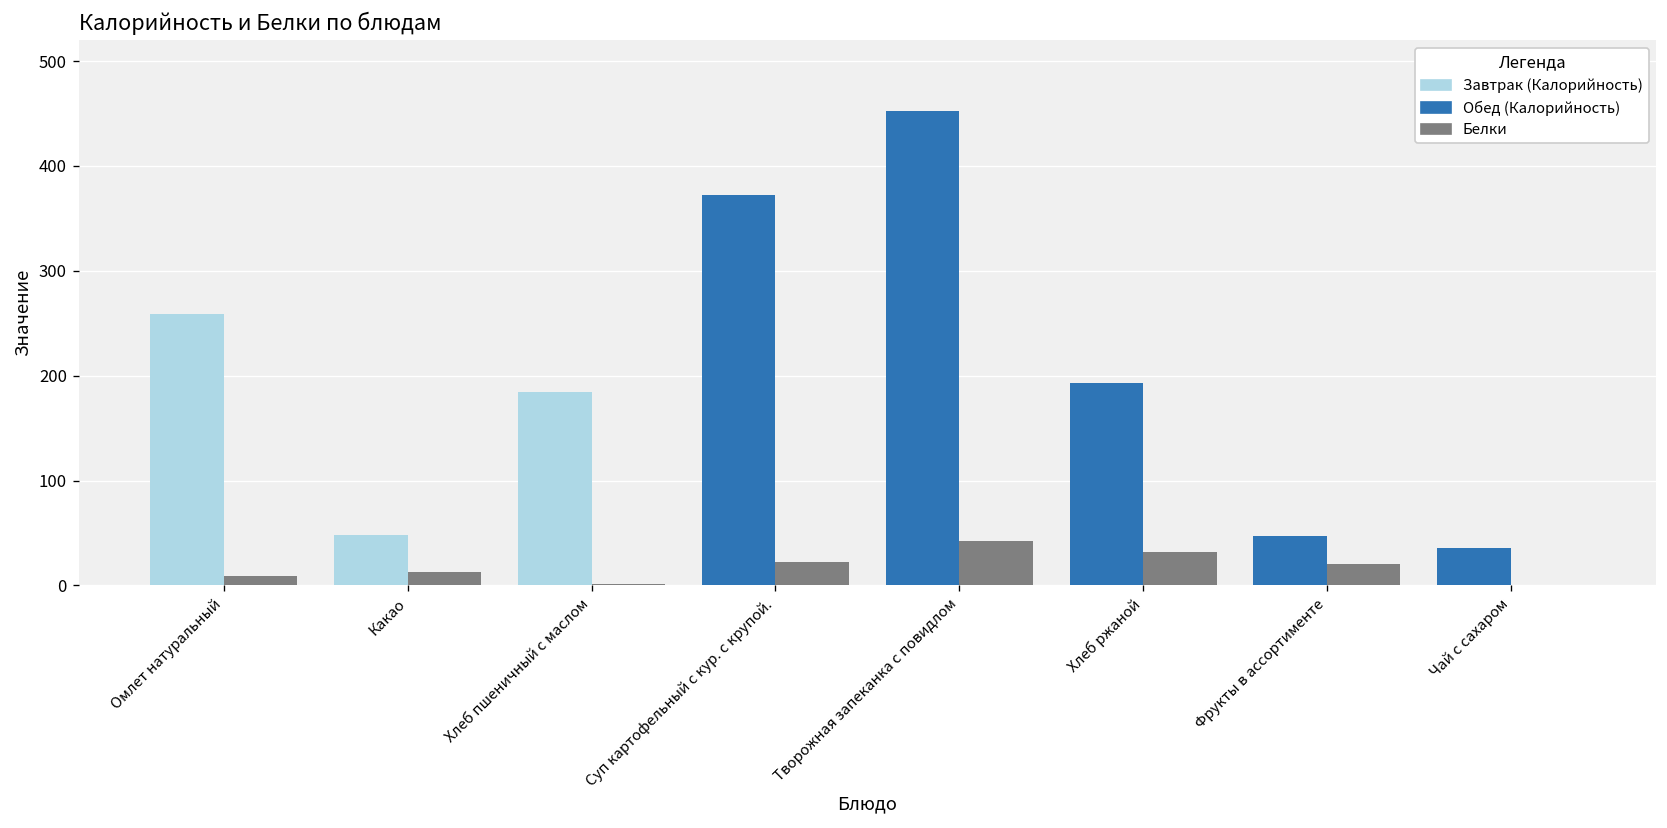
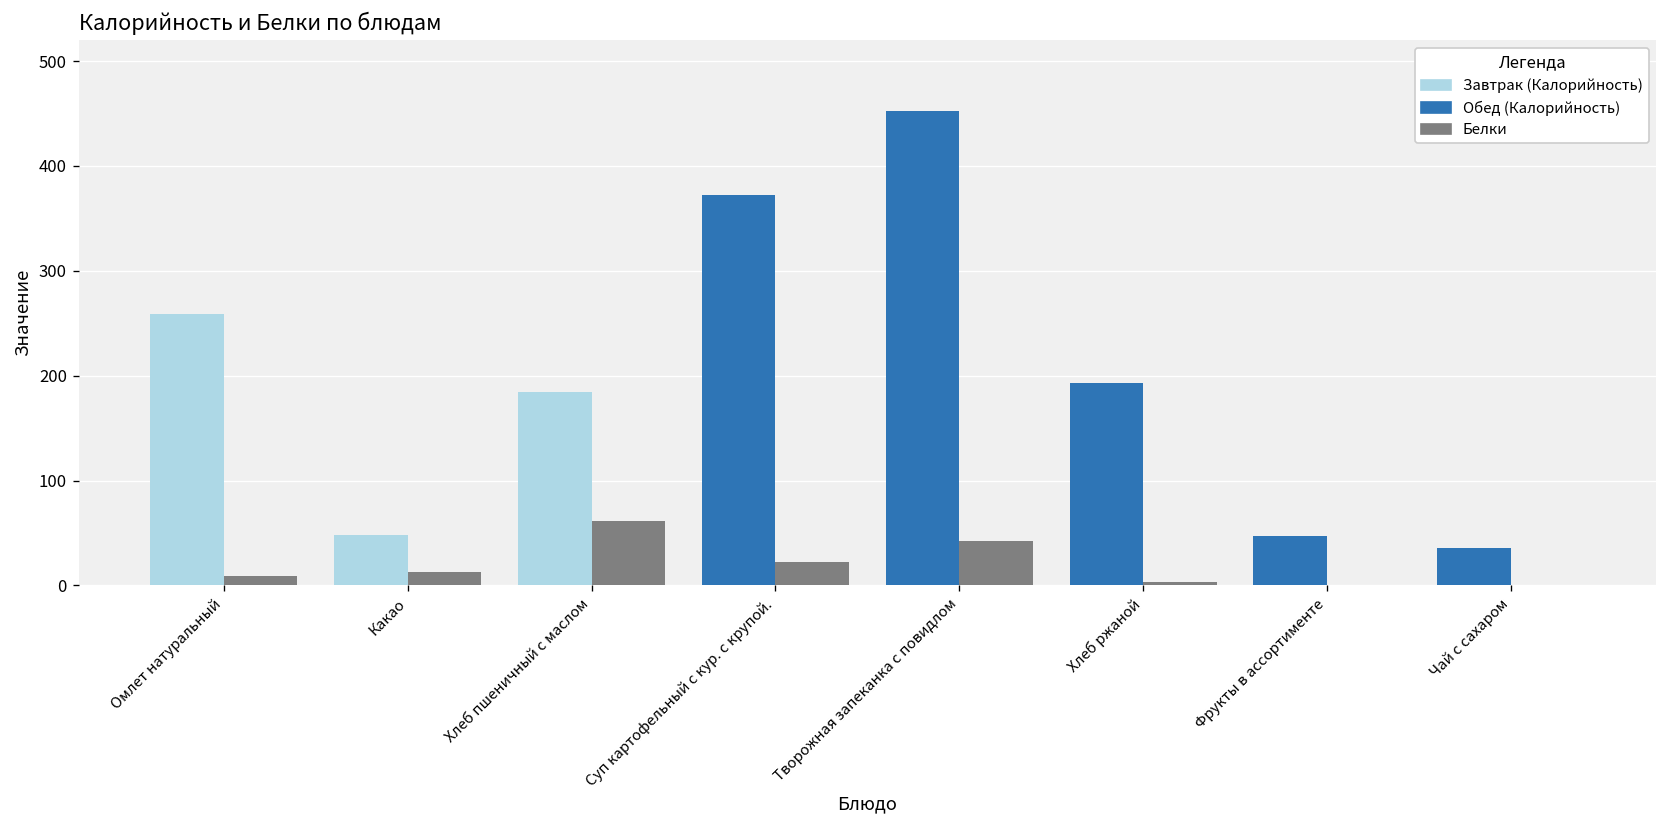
  {
    "Белки": {
      "Омлет натуральный": 10,
      "Какао": 10,
-     "Хлеб пшеничный с маслом": 0,
+     "Хлеб пшеничный с маслом": 60,
      "Суп картофельный с кур. с крупой.": 20,
      "Творожная запеканка с повидлом": 40,
-     "Хлеб ржаной": 30,
-     "Фрукты в ассортименте": 20
+     "Хлеб ржаной": 0,
+     "Фрукты в ассортименте": 0
    }
  }
